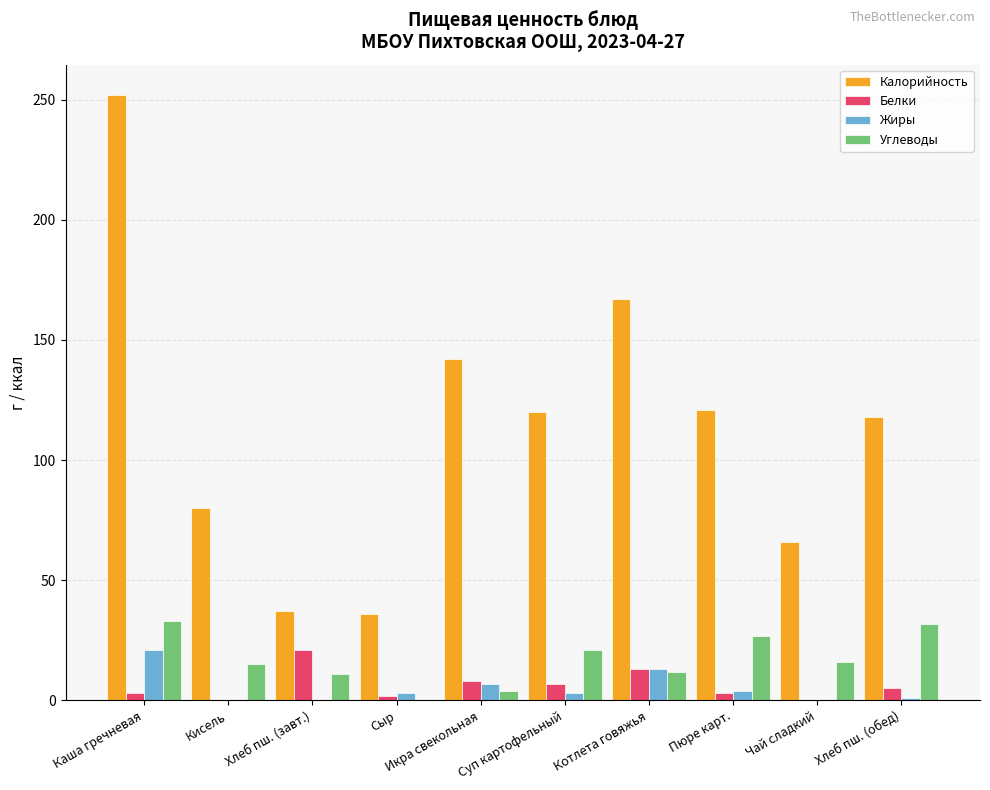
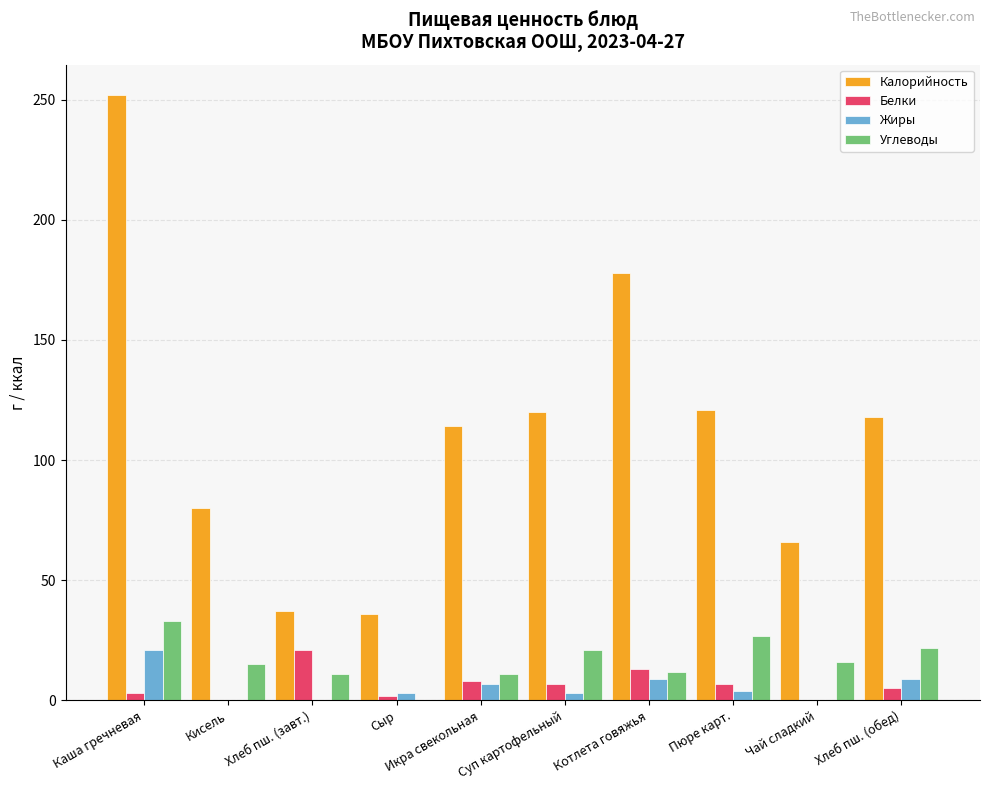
  {
    "Калорийность": {
      "Каша гречневая": 252,
      "Кисель": 80,
      "Хлеб пш. (завт.)": 37,
      "Сыр": 36,
-     "Икра свекольная": 142,
+     "Икра свекольная": 114,
      "Суп картофельный": 120,
-     "Котлета говяжья": 167,
+     "Котлета говяжья": 178,
      "Пюре карт.": 121,
      "Чай сладкий": 66,
      "Хлеб пш. (обед)": 118
    },
    "Белки": {
      "Каша гречневая": 3,
      "Кисель": 0,
      "Хлеб пш. (завт.)": 21,
      "Сыр": 2,
      "Икра свекольная": 8,
      "Суп картофельный": 7,
      "Котлета говяжья": 13,
-     "Пюре карт.": 3,
+     "Пюре карт.": 7,
      "Чай сладкий": 0,
      "Хлеб пш. (обед)": 5
    },
    "Жиры": {
      "Каша гречневая": 21,
      "Кисель": 0,
      "Хлеб пш. (завт.)": 0,
      "Сыр": 3,
      "Икра свекольная": 7,
      "Суп картофельный": 3,
-     "Котлета говяжья": 13,
+     "Котлета говяжья": 9,
      "Пюре карт.": 4,
      "Чай сладкий": 0,
-     "Хлеб пш. (обед)": 1
+     "Хлеб пш. (обед)": 9
    },
    "Углеводы": {
      "Каша гречневая": 33,
      "Кисель": 15,
      "Хлеб пш. (завт.)": 11,
      "Сыр": 0,
-     "Икра свекольная": 4,
+     "Икра свекольная": 11,
      "Суп картофельный": 21,
      "Котлета говяжья": 12,
      "Пюре карт.": 27,
      "Чай сладкий": 16,
-     "Хлеб пш. (обед)": 32
+     "Хлеб пш. (обед)": 22
    }
  }
